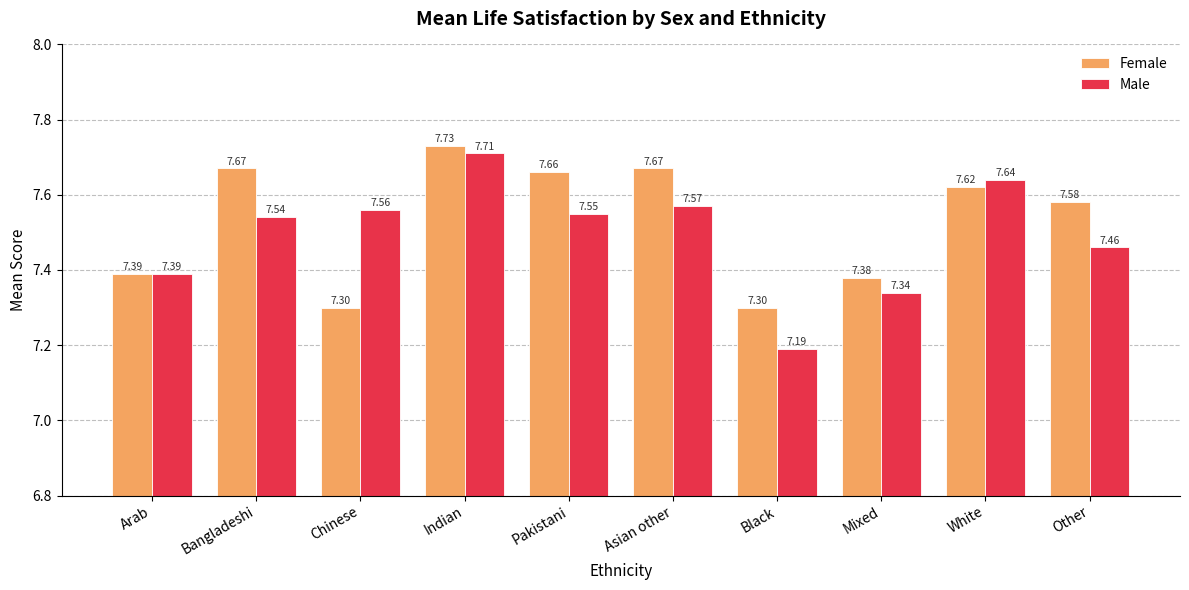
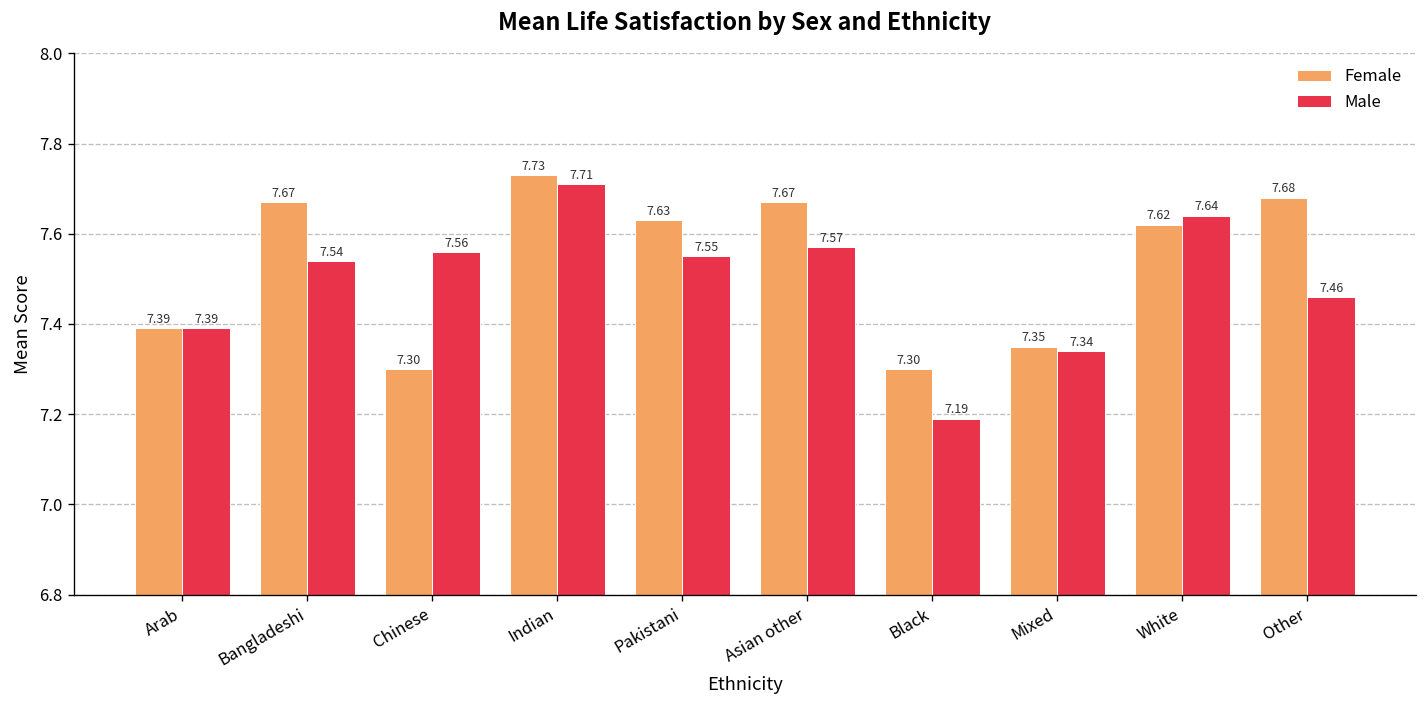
  {
    "Female": {
      "Arab": 7.39,
      "Bangladeshi": 7.67,
      "Chinese": 7.30,
      "Indian": 7.73,
-     "Pakistani": 7.66,
+     "Pakistani": 7.63,
      "Asian other": 7.67,
      "Black": 7.30,
-     "Mixed": 7.38,
+     "Mixed": 7.35,
      "White": 7.62,
-     "Other": 7.58
+     "Other": 7.68
    },
    "Male": {
      "Arab": 7.39,
      "Bangladeshi": 7.54,
      "Chinese": 7.56,
      "Indian": 7.71,
      "Pakistani": 7.55,
      "Asian other": 7.57,
      "Black": 7.19,
      "Mixed": 7.34,
      "White": 7.64,
      "Other": 7.46
    }
  }
